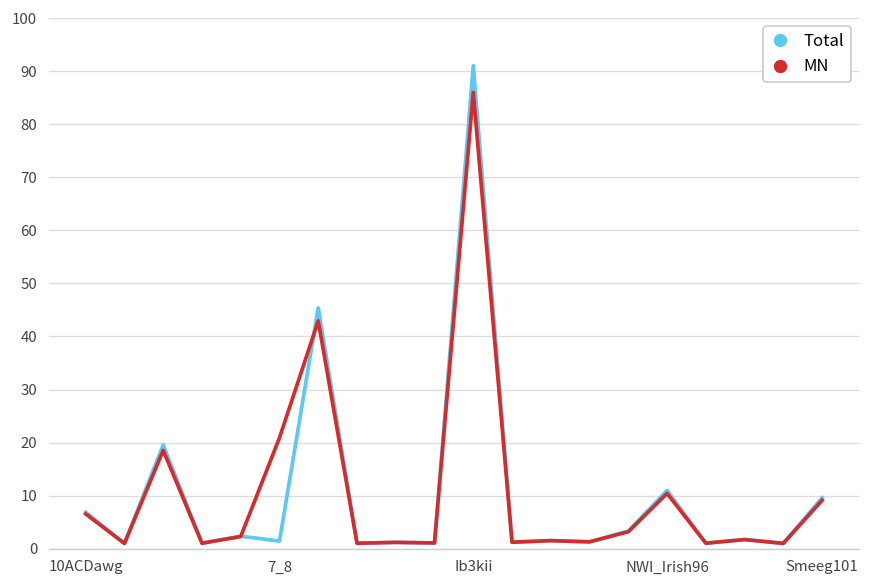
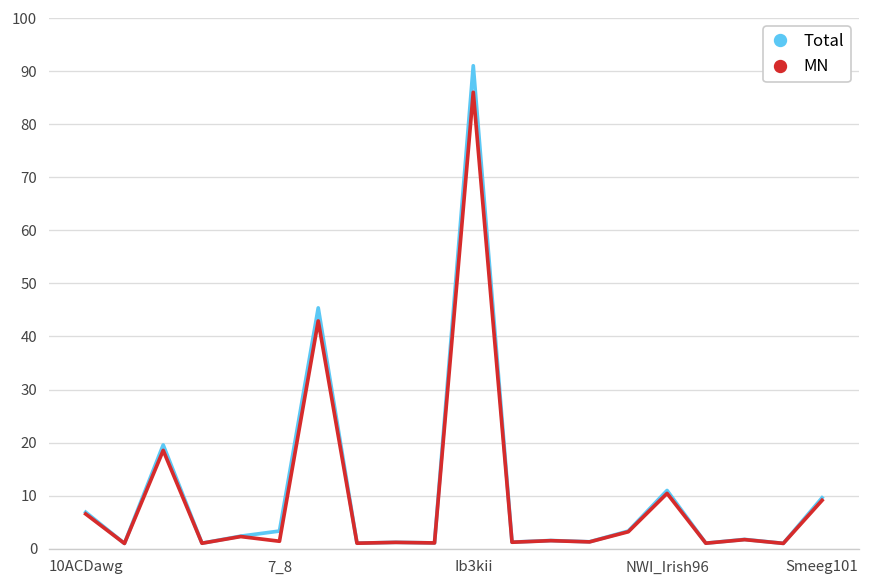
  {
    "Total": {
-     "7_8": 1,
+     "7_8": 3,
      "Ib3kii": 91
    },
    "MN": {
-     "7_8": 21,
+     "7_8": 1,
      "Ib3kii": 86
    }
  }
